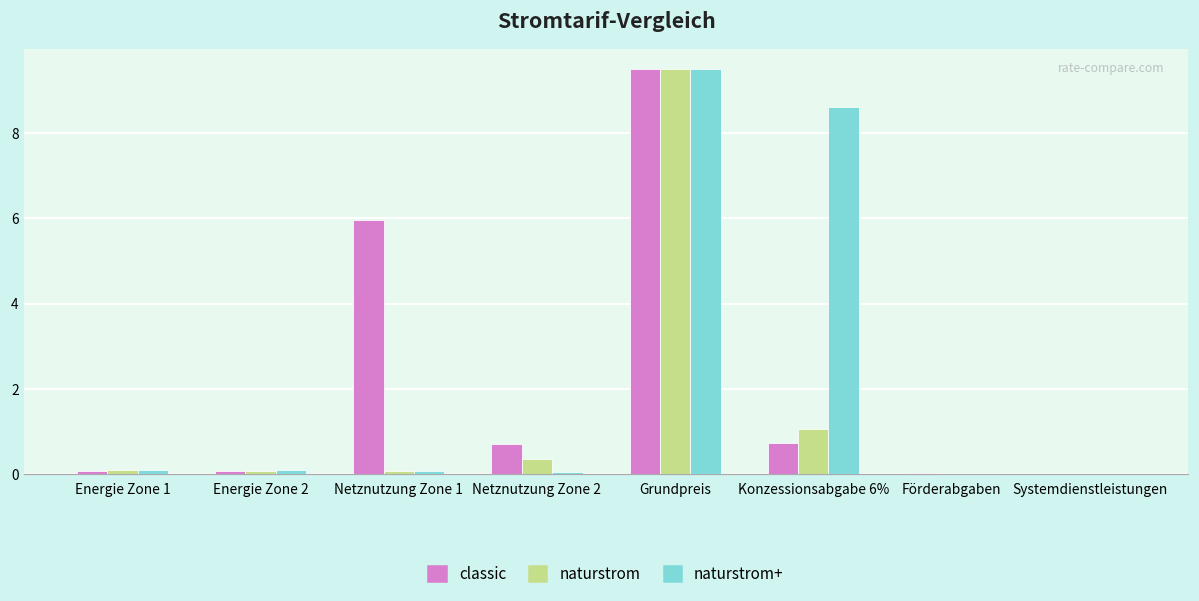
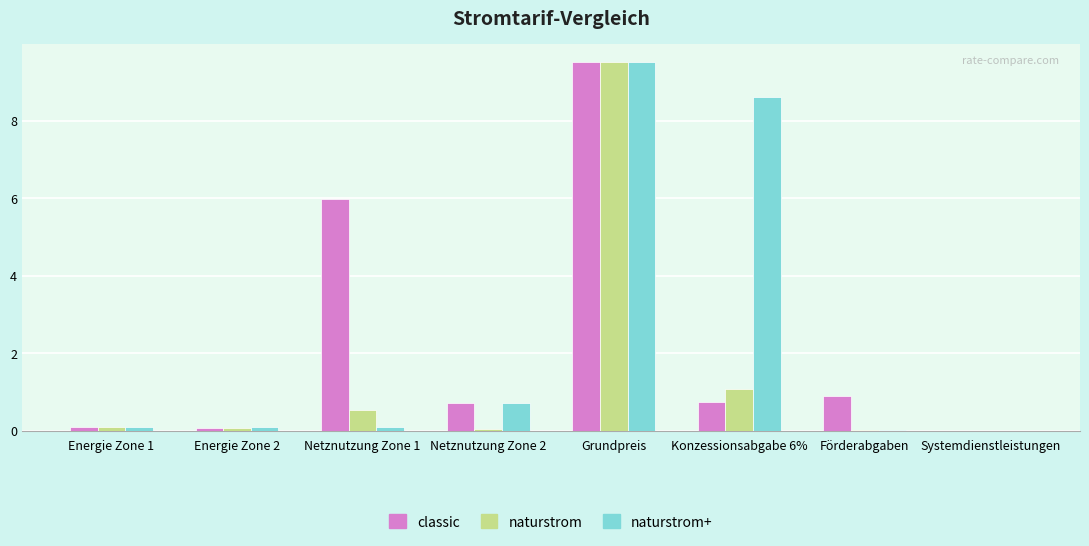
  {
    "classic": {
      "Energie Zone 1": 0.1,
      "Energie Zone 2": 0.1,
      "Netznutzung Zone 1": 6.0,
      "Netznutzung Zone 2": 0.7,
      "Grundpreis": 9.5,
      "Konzessionsabgabe 6%": 0.7,
-     "Förderabgaben": 0.0
+     "Förderabgaben": 0.9
    },
    "naturstrom": {
      "Energie Zone 1": 0.1,
      "Energie Zone 2": 0.1,
-     "Netznutzung Zone 1": 0.1,
-     "Netznutzung Zone 2": 0.4,
+     "Netznutzung Zone 1": 0.5,
+     "Netznutzung Zone 2": 0.1,
      "Grundpreis": 9.5,
      "Konzessionsabgabe 6%": 1.1
    },
    "naturstrom+": {
      "Energie Zone 1": 0.1,
      "Energie Zone 2": 0.1,
      "Netznutzung Zone 1": 0.1,
-     "Netznutzung Zone 2": 0.1,
+     "Netznutzung Zone 2": 0.7,
      "Grundpreis": 9.5,
      "Konzessionsabgabe 6%": 8.6
    }
  }
